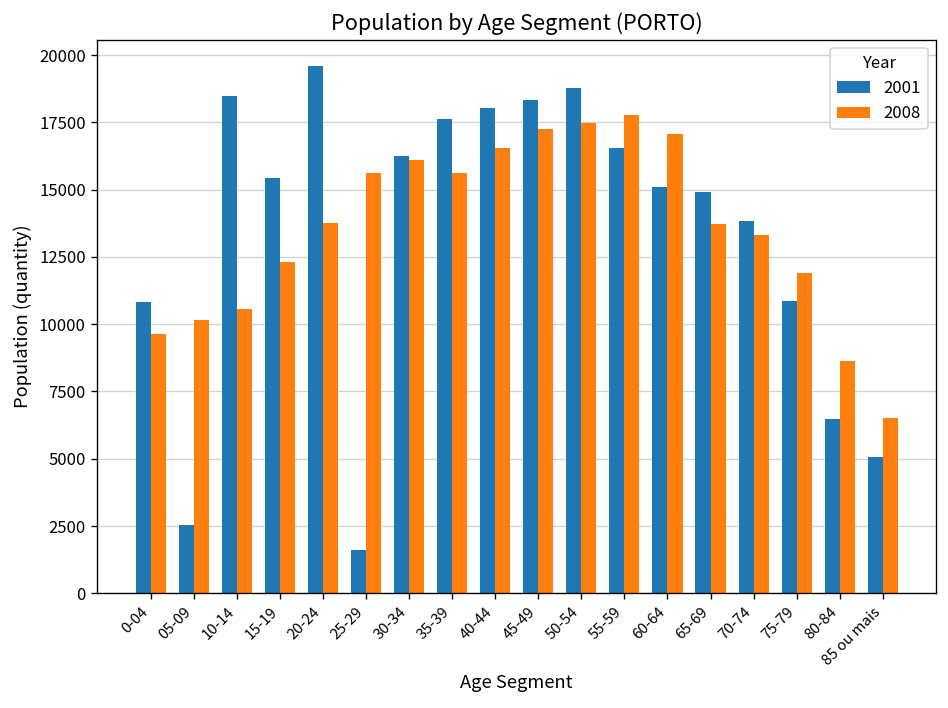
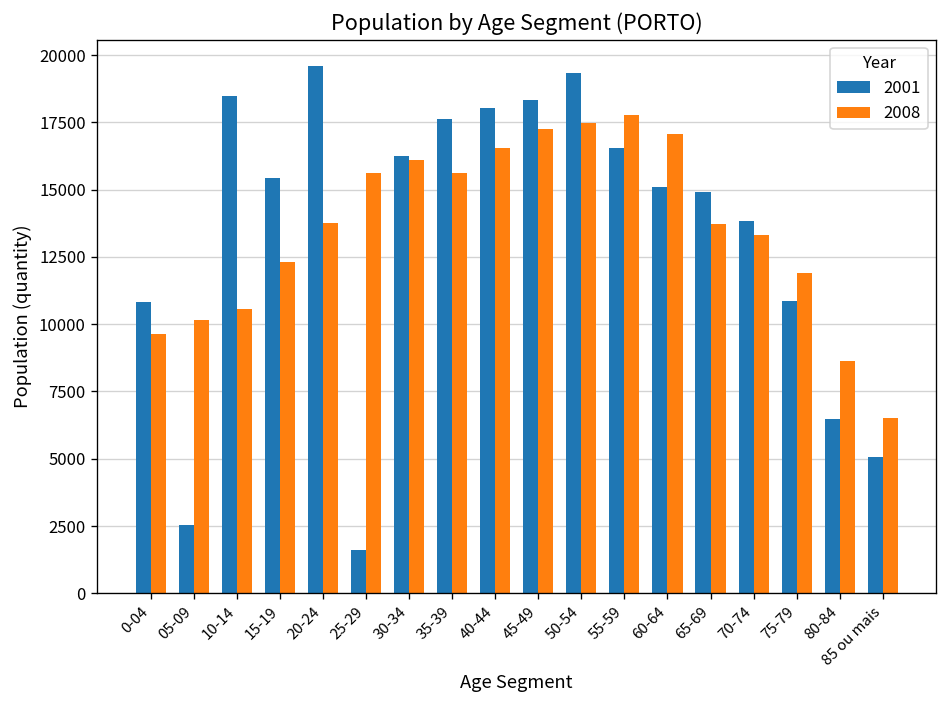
  {
    "2001": {
      "0-04": 10800,
      "05-09": 2500,
      "10-14": 18500,
      "15-19": 15400,
      "20-24": 19600,
      "25-29": 1600,
      "30-34": 16200,
      "35-39": 17600,
      "40-44": 18000,
      "45-49": 18400,
-     "50-54": 18800,
+     "50-54": 19300,
      "55-59": 16600,
      "60-64": 15100,
      "65-69": 14900,
      "70-74": 13800,
      "75-79": 10900,
      "80-84": 6500,
      "85 ou mais": 5100
    },
    "2008": {
      "0-04": 9600,
      "05-09": 10200,
      "10-14": 10600,
      "15-19": 12300,
      "20-24": 13800,
      "25-29": 15600,
      "30-34": 16100,
      "35-39": 15600,
      "40-44": 16600,
      "45-49": 17300,
      "50-54": 17500,
      "55-59": 17800,
      "60-64": 17100,
      "65-69": 13700,
      "70-74": 13300,
      "75-79": 11900,
      "80-84": 8600,
      "85 ou mais": 6500
    }
  }
